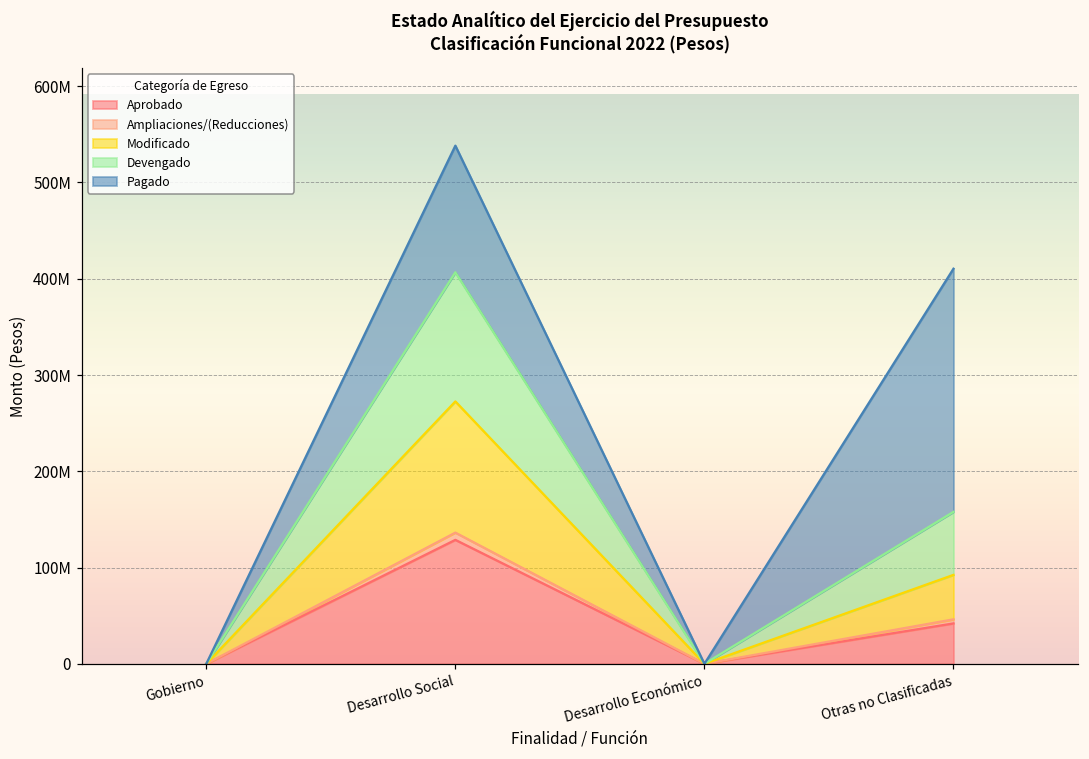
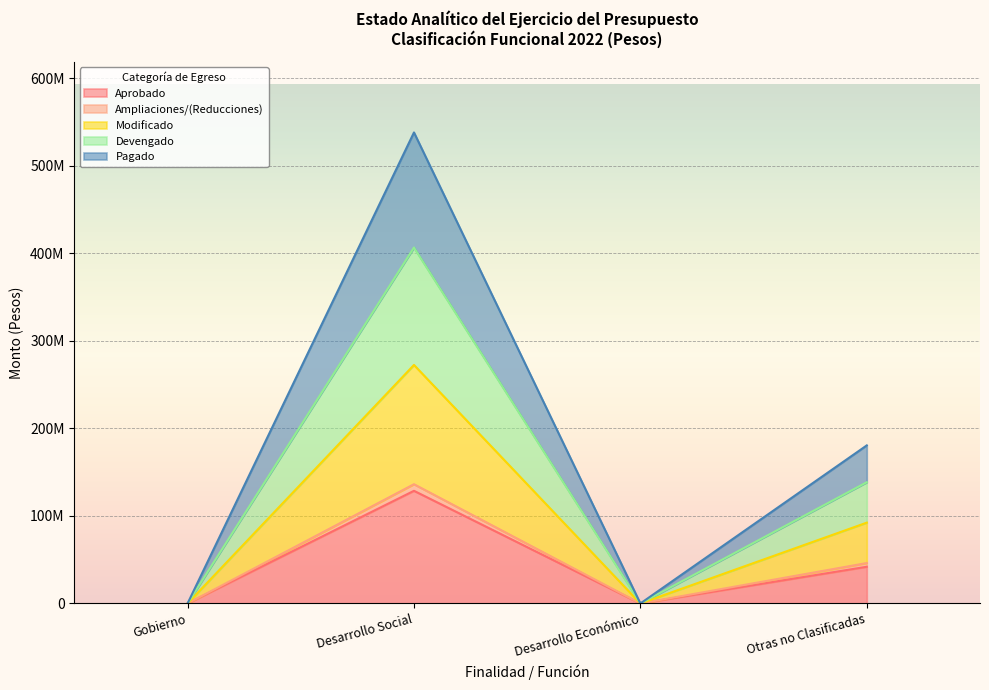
  {
    "Modificado": {
      "Desarrollo Social": 140000000,
      "Otras no Clasificadas": 50000000
    },
    "Devengado": {
      "Desarrollo Social": 130000000,
-     "Otras no Clasificadas": 70000000
+     "Otras no Clasificadas": 50000000
    },
    "Pagado": {
      "Desarrollo Social": 130000000,
-     "Otras no Clasificadas": 250000000
+     "Otras no Clasificadas": 40000000
    }
  }
